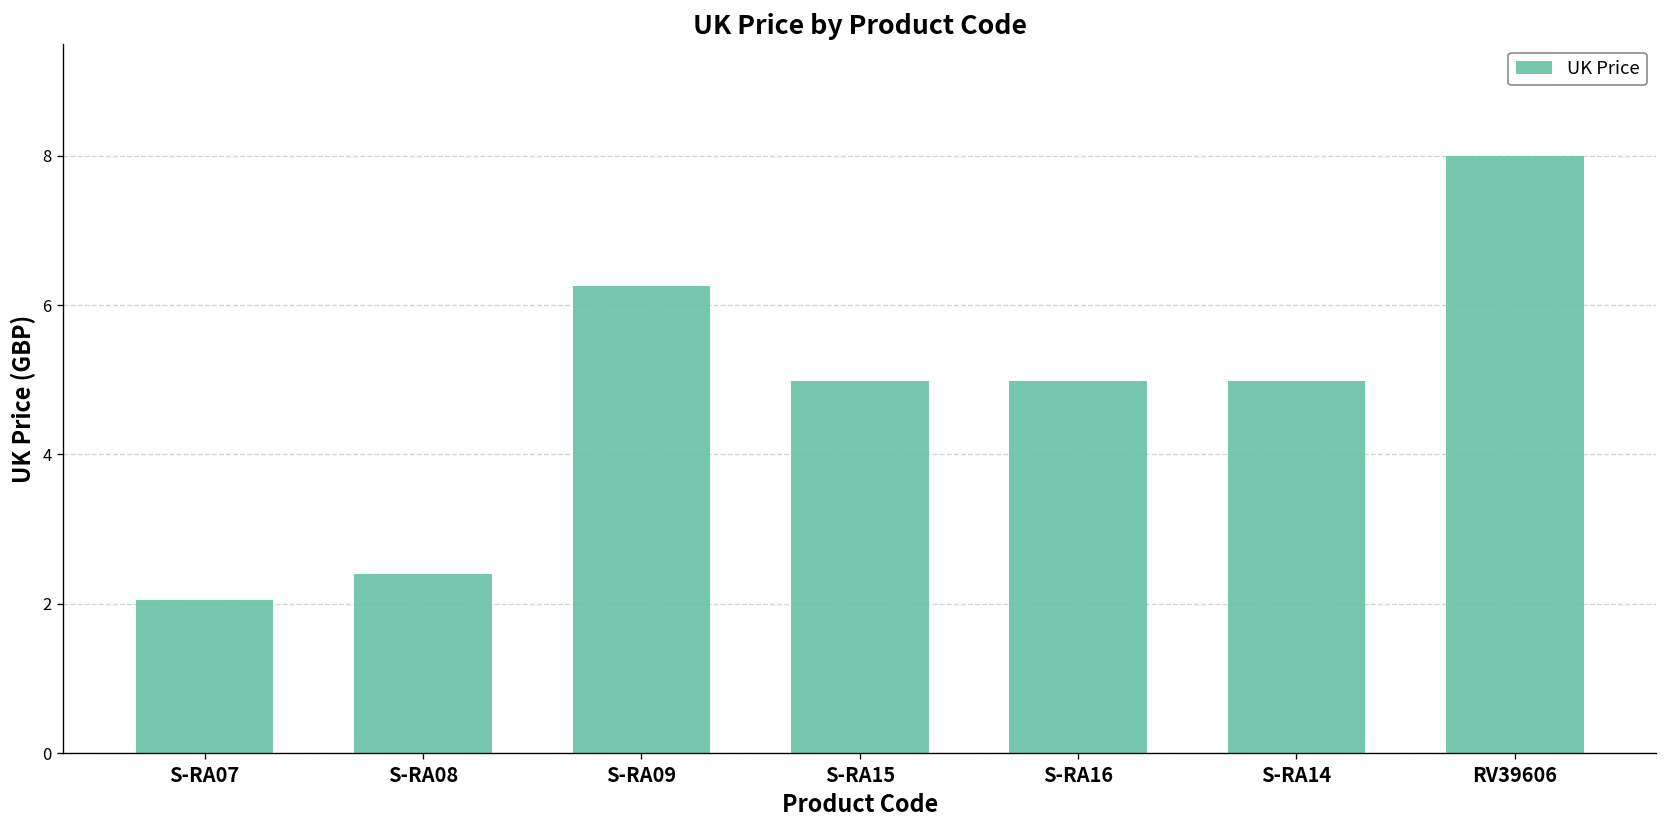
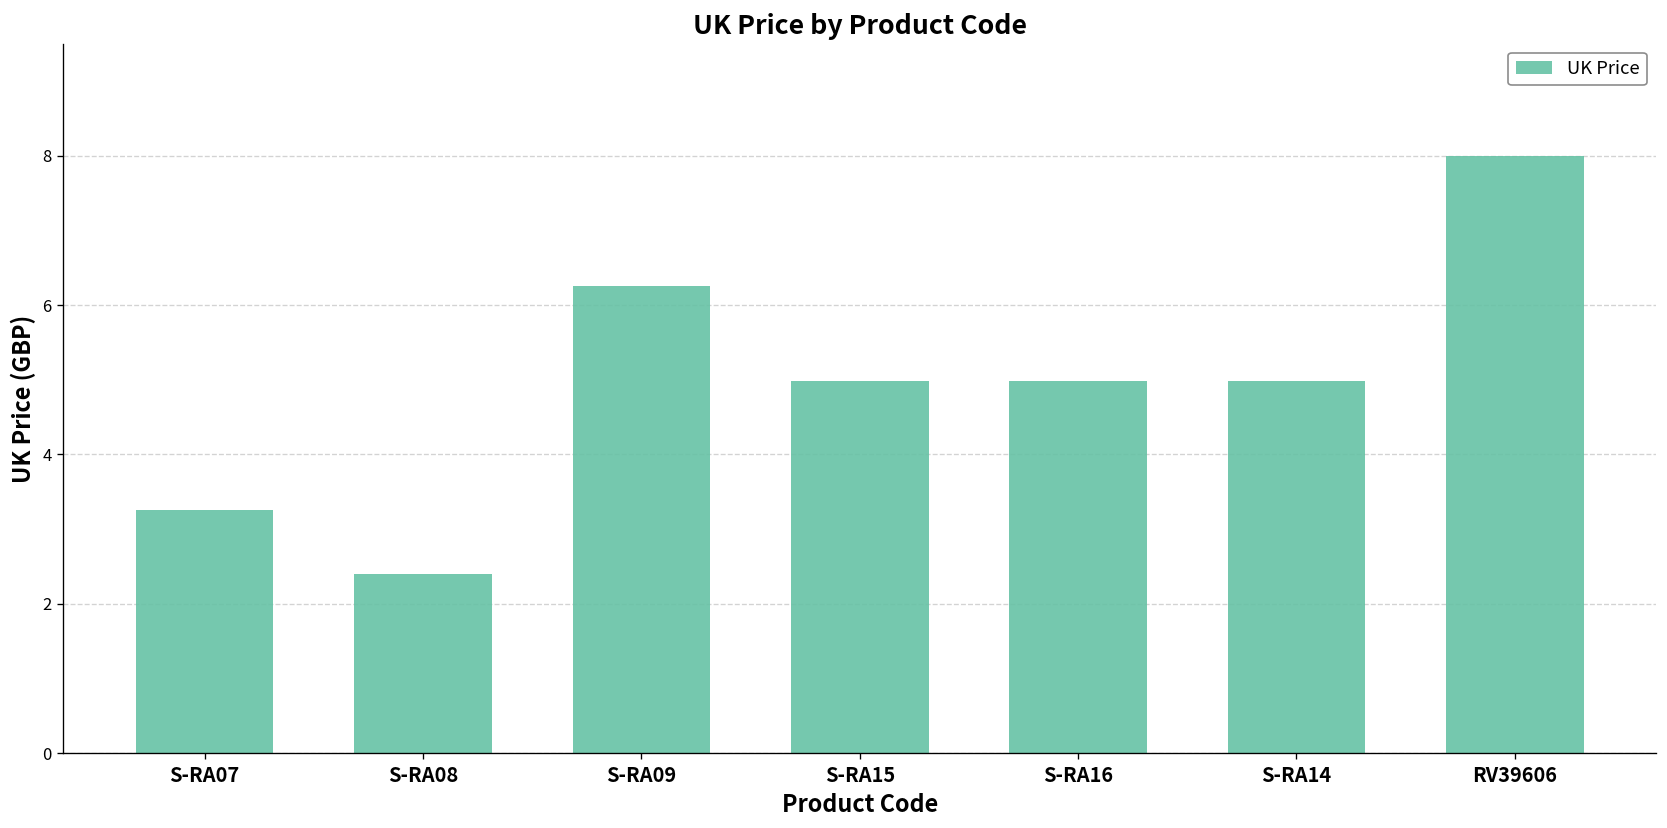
  {
-   "S-RA07": 2.1,
+   "S-RA07": 3.3,
    "S-RA08": 2.4,
    "S-RA09": 6.3,
    "S-RA15": 5.0,
    "S-RA16": 5.0,
    "S-RA14": 5.0,
    "RV39606": 8.0
  }
